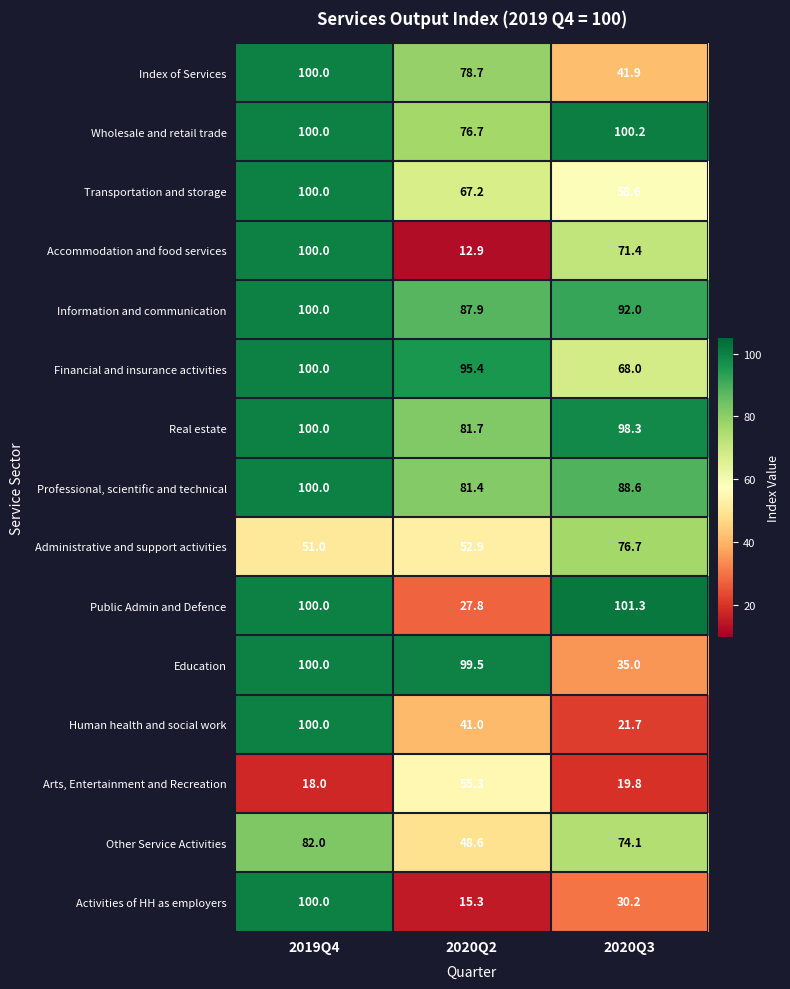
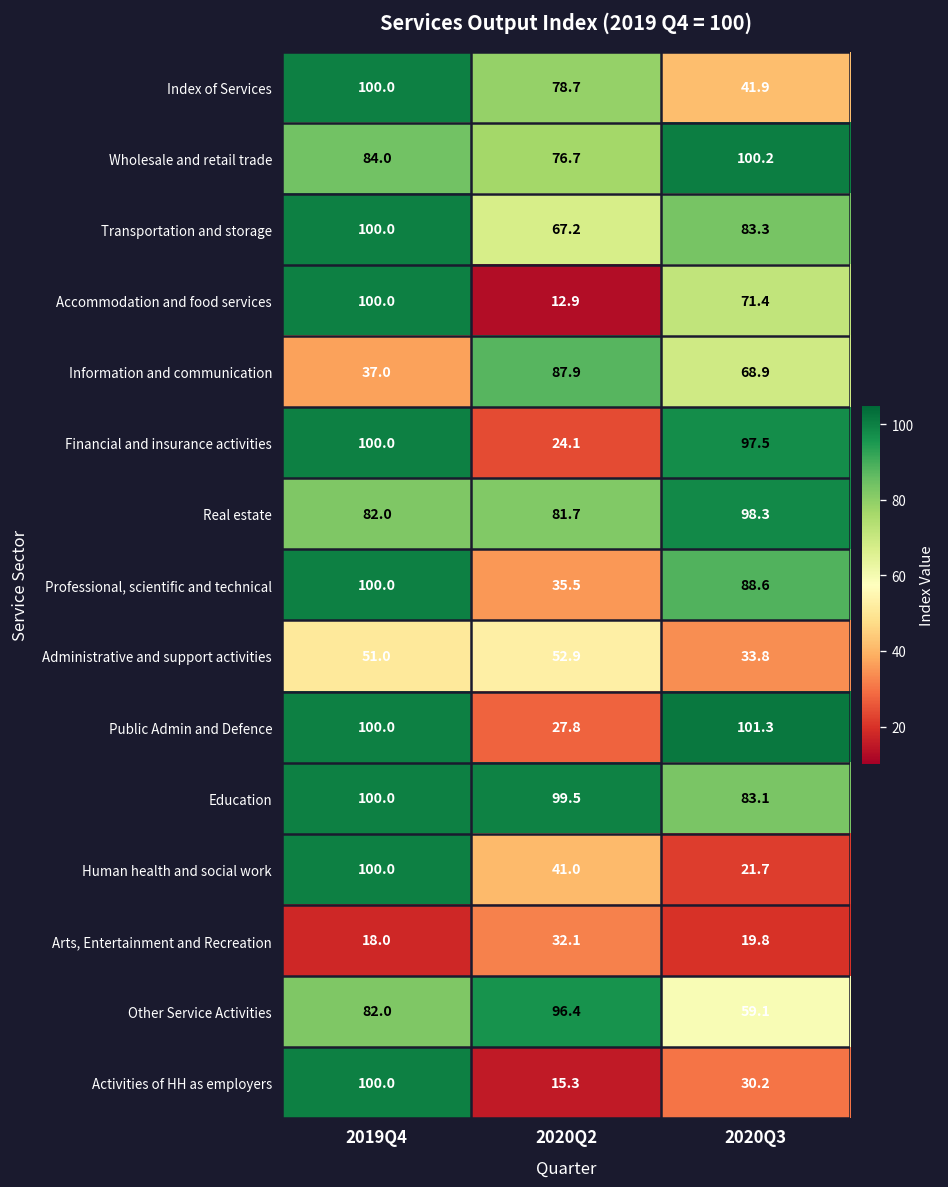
  {
    "Index of Services": {
      "2019Q4": 100.0,
      "2020Q2": 78.7,
      "2020Q3": 41.9
    },
    "Wholesale and retail trade": {
-     "2019Q4": 100.0,
+     "2019Q4": 84.0,
      "2020Q2": 76.7,
      "2020Q3": 100.2
    },
    "Transportation and storage": {
      "2019Q4": 100.0,
      "2020Q2": 67.2,
-     "2020Q3": 58.6
+     "2020Q3": 83.3
    },
    "Accommodation and food services": {
      "2019Q4": 100.0,
      "2020Q2": 12.9,
      "2020Q3": 71.4
    },
    "Information and communication": {
-     "2019Q4": 100.0,
+     "2019Q4": 37.0,
      "2020Q2": 87.9,
-     "2020Q3": 92.0
+     "2020Q3": 68.9
    },
    "Financial and insurance activities": {
      "2019Q4": 100.0,
-     "2020Q2": 95.4,
-     "2020Q3": 68.0
+     "2020Q2": 24.1,
+     "2020Q3": 97.5
    },
    "Real estate": {
-     "2019Q4": 100.0,
+     "2019Q4": 82.0,
      "2020Q2": 81.7,
      "2020Q3": 98.3
    },
    "Professional, scientific and technical": {
      "2019Q4": 100.0,
-     "2020Q2": 81.4,
+     "2020Q2": 35.5,
      "2020Q3": 88.6
    },
    "Administrative and support activities": {
      "2019Q4": 51.0,
      "2020Q2": 52.9,
-     "2020Q3": 76.7
+     "2020Q3": 33.8
    },
    "Public Admin and Defence": {
      "2019Q4": 100.0,
      "2020Q2": 27.8,
      "2020Q3": 101.3
    },
    "Education": {
      "2019Q4": 100.0,
      "2020Q2": 99.5,
-     "2020Q3": 35.0
+     "2020Q3": 83.1
    },
    "Human health and social work": {
      "2019Q4": 100.0,
      "2020Q2": 41.0,
      "2020Q3": 21.7
    },
    "Arts, Entertainment and Recreation": {
      "2019Q4": 18.0,
-     "2020Q2": 55.3,
+     "2020Q2": 32.1,
      "2020Q3": 19.8
    },
    "Other Service Activities": {
      "2019Q4": 82.0,
-     "2020Q2": 48.6,
-     "2020Q3": 74.1
+     "2020Q2": 96.4,
+     "2020Q3": 59.1
    },
    "Activities of HH as employers": {
      "2019Q4": 100.0,
      "2020Q2": 15.3,
      "2020Q3": 30.2
    }
  }
